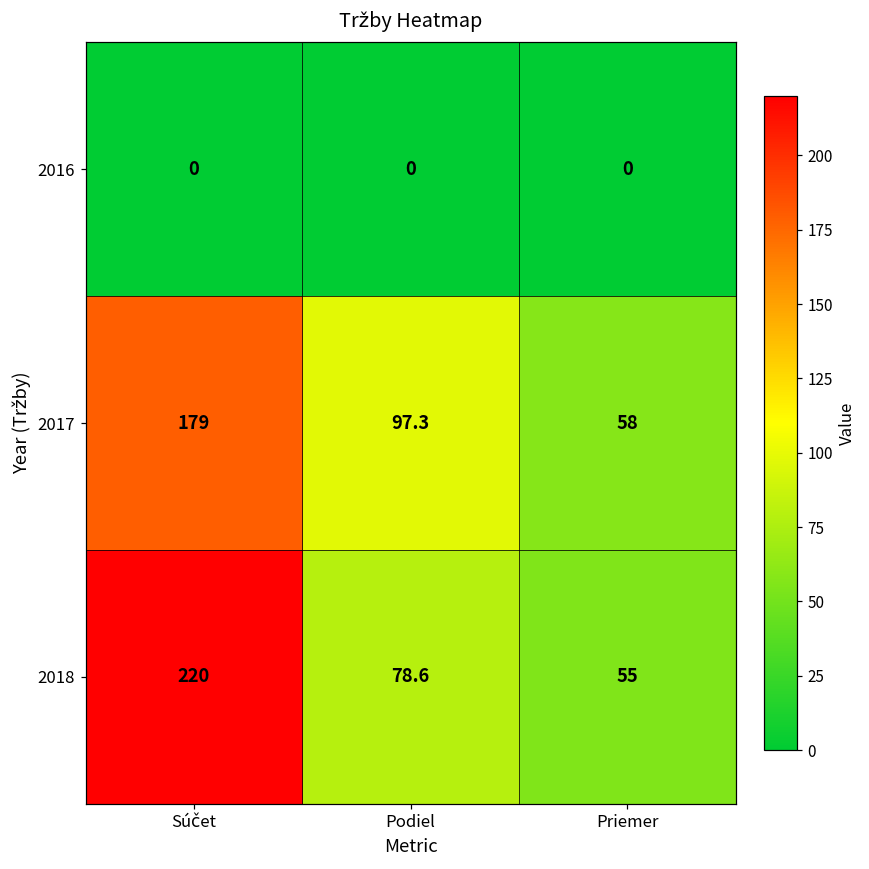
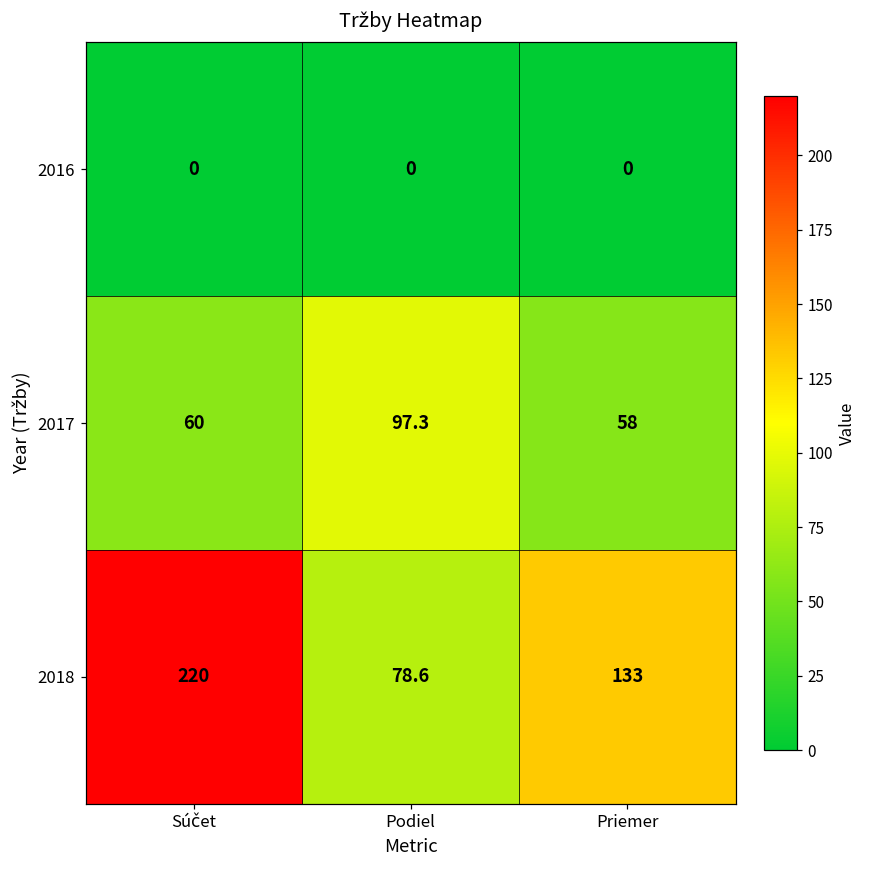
  {
    "2016": {
      "Súčet": 0,
      "Podiel": 0,
      "Priemer": 0
    },
    "2017": {
-     "Súčet": 179,
+     "Súčet": 60,
      "Podiel": 97.3,
      "Priemer": 58
    },
    "2018": {
      "Súčet": 220,
      "Podiel": 78.6,
-     "Priemer": 55
+     "Priemer": 133
    }
  }
